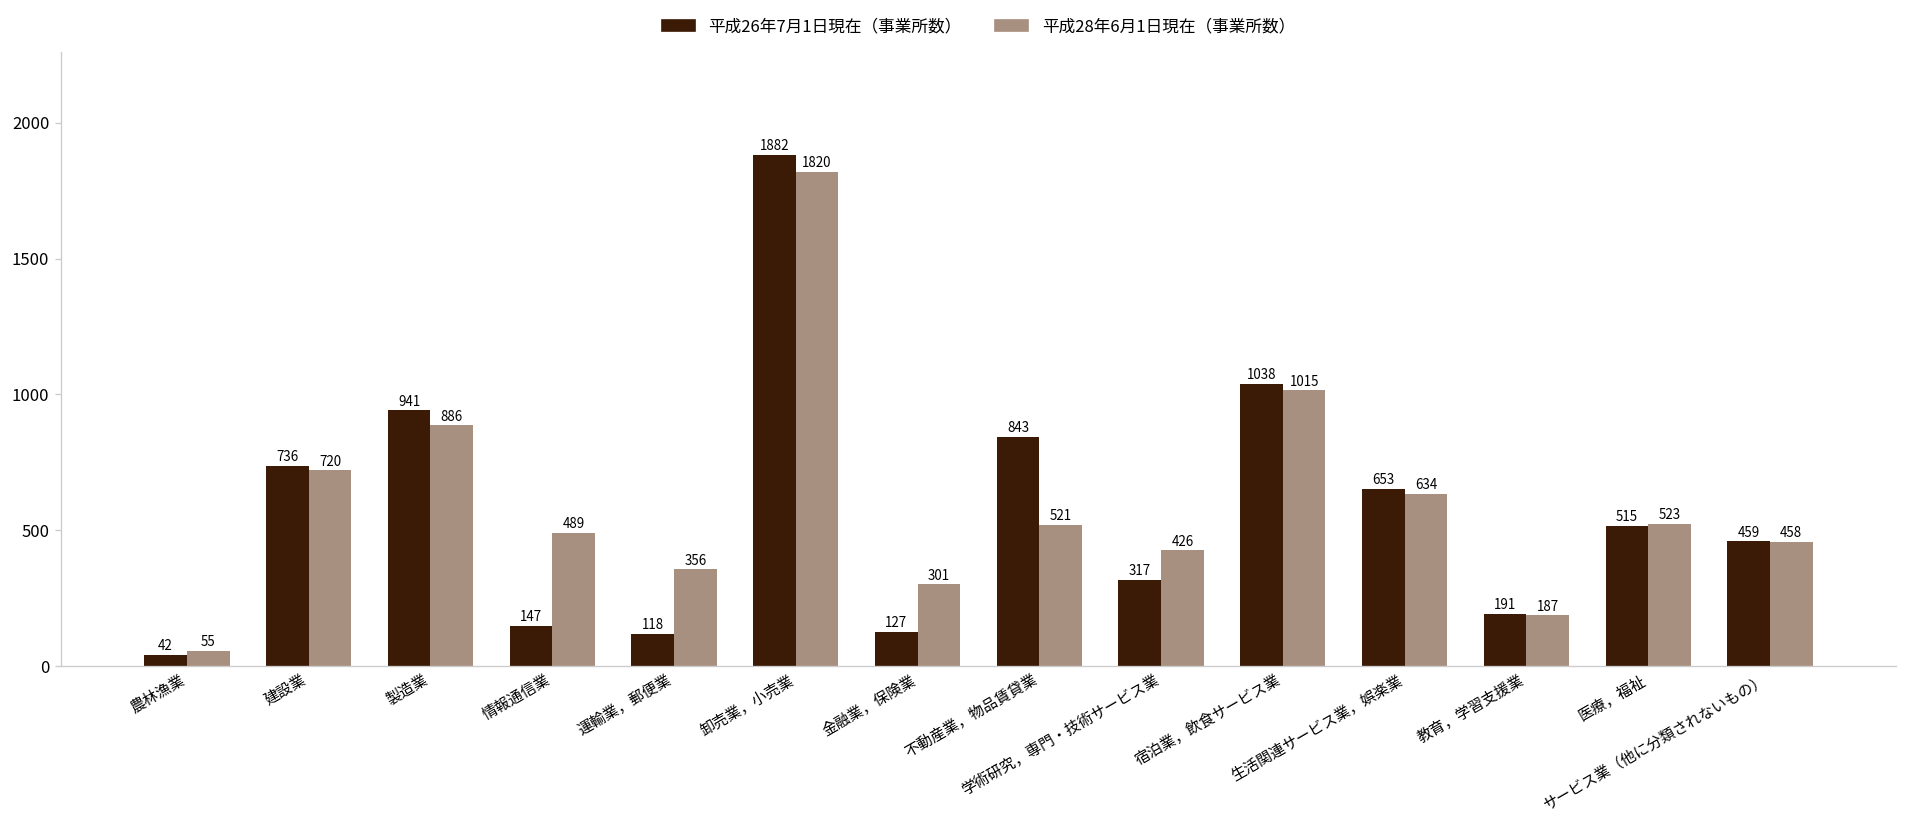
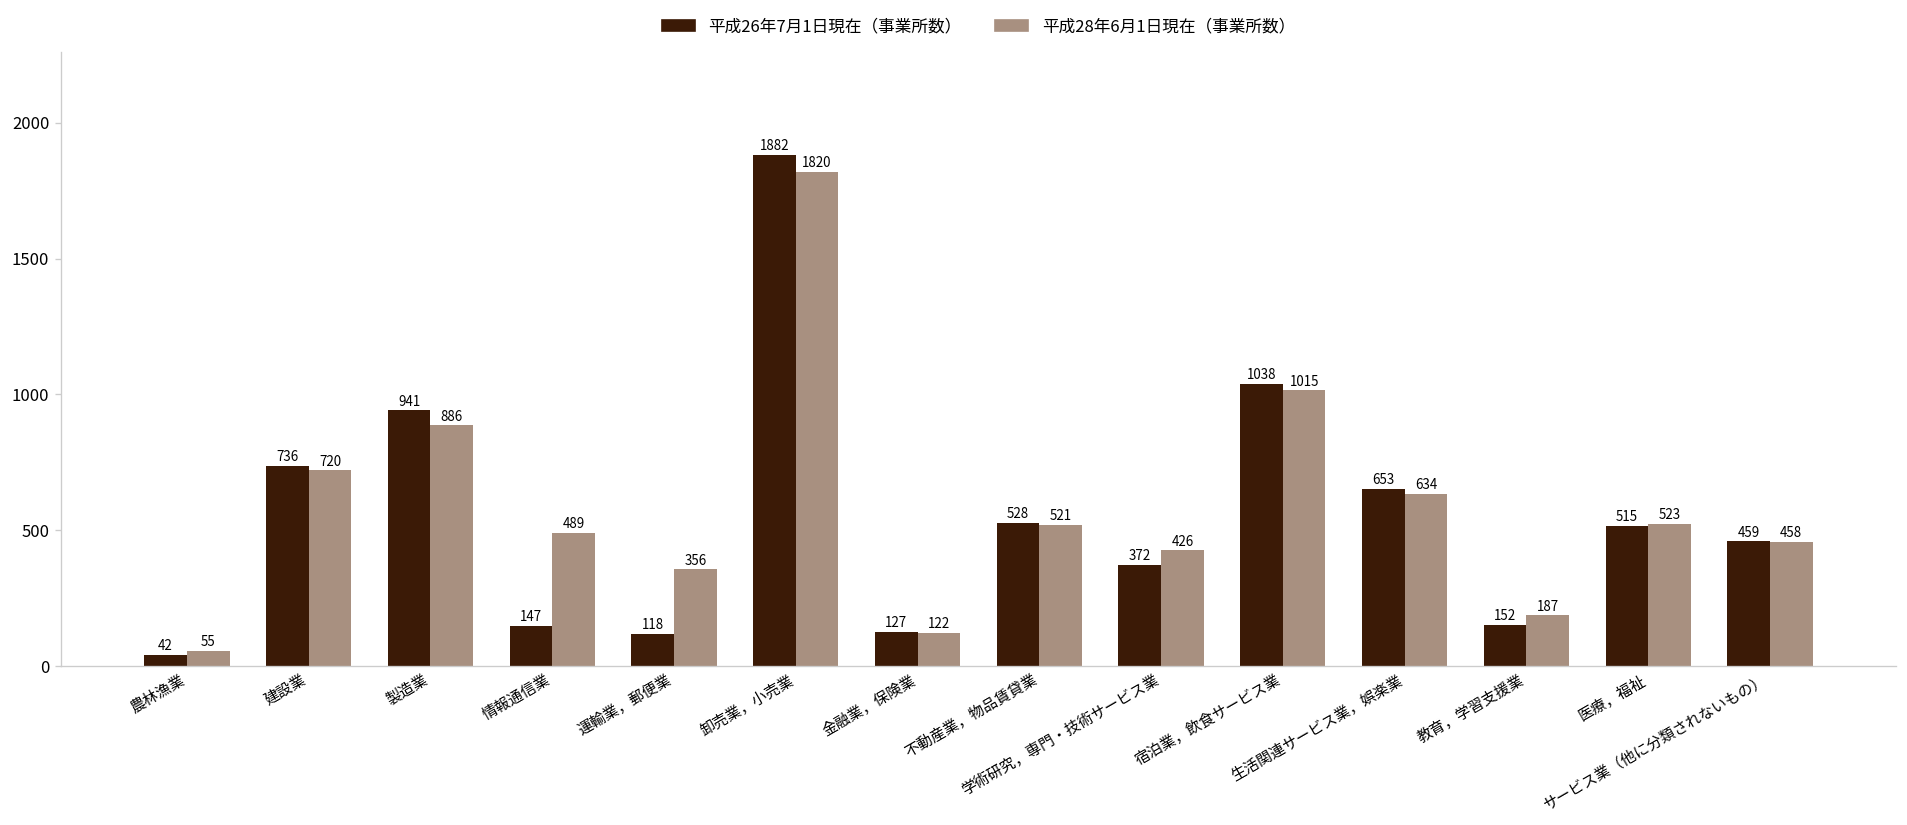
  {
    "平成26年7月1日現在（事業所数）": {
      "農林漁業": 42,
      "建設業": 736,
      "製造業": 941,
      "情報通信業": 147,
      "運輸業，郵便業": 118,
      "卸売業，小売業": 1882,
      "金融業，保険業": 127,
-     "不動産業，物品賃貸業": 843,
-     "学術研究，専門・技術サービス業": 317,
+     "不動産業，物品賃貸業": 528,
+     "学術研究，専門・技術サービス業": 372,
      "宿泊業，飲食サービス業": 1038,
      "生活関連サービス業，娯楽業": 653,
-     "教育，学習支援業": 191,
+     "教育，学習支援業": 152,
      "医療，福祉": 515,
      "サービス業（他に分類されないもの）": 459
    },
    "平成28年6月1日現在（事業所数）": {
      "農林漁業": 55,
      "建設業": 720,
      "製造業": 886,
      "情報通信業": 489,
      "運輸業，郵便業": 356,
      "卸売業，小売業": 1820,
-     "金融業，保険業": 301,
+     "金融業，保険業": 122,
      "不動産業，物品賃貸業": 521,
      "学術研究，専門・技術サービス業": 426,
      "宿泊業，飲食サービス業": 1015,
      "生活関連サービス業，娯楽業": 634,
      "教育，学習支援業": 187,
      "医療，福祉": 523,
      "サービス業（他に分類されないもの）": 458
    }
  }
